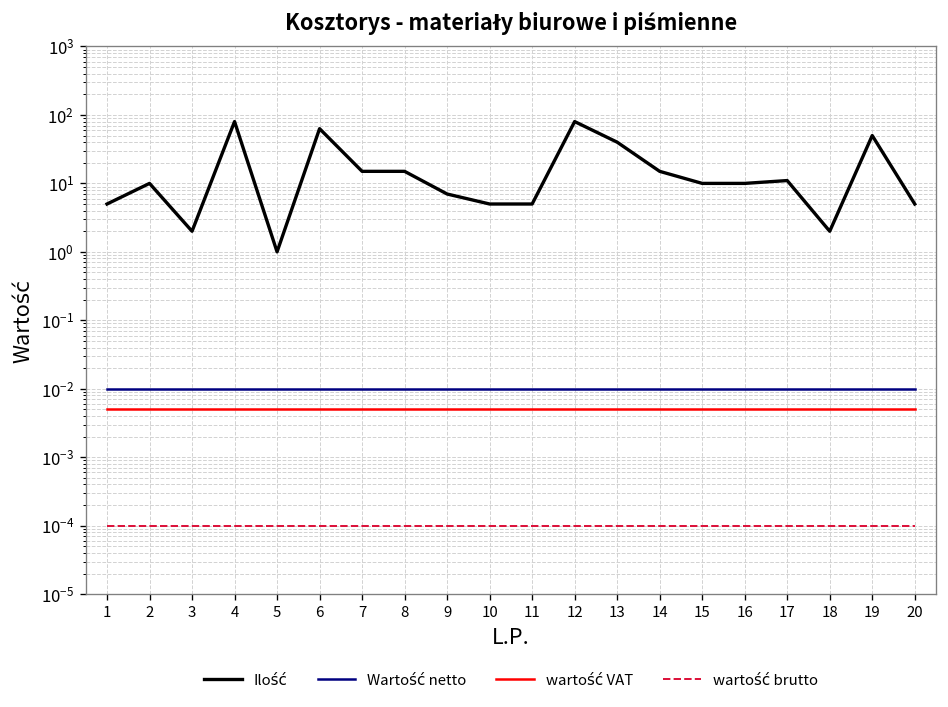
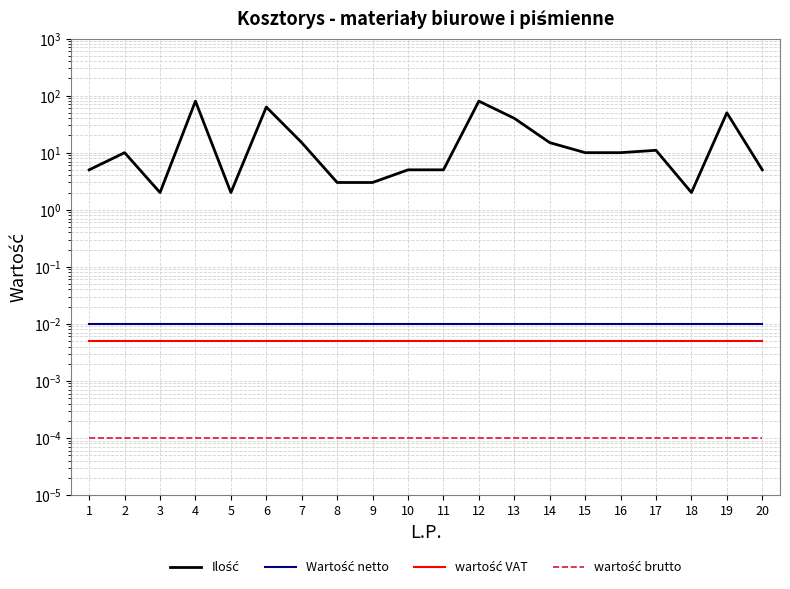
  {
    "Ilość": {
      "1": 5,
      "2": 10,
      "3": 2,
      "4": 80,
-     "5": 1,
+     "5": 2,
      "6": 60,
      "7": 15,
-     "8": 15,
-     "9": 7,
+     "8": 3,
+     "9": 3,
      "10": 5,
      "11": 5,
      "12": 80,
      "13": 40,
      "14": 15,
      "15": 10,
      "16": 10,
      "17": 11,
      "18": 2,
      "19": 50,
      "20": 5
    },
    "Wartość netto": {
      "1": 0.010,
      "2": 0.010,
      "3": 0.010,
      "4": 0.010,
      "5": 0.010,
      "6": 0.010,
      "7": 0.010,
      "8": 0.010,
      "9": 0.010,
      "10": 0.010,
      "11": 0.010,
      "12": 0.010,
      "13": 0.010,
      "14": 0.010,
      "15": 0.010,
      "16": 0.010,
      "17": 0.010,
      "18": 0.010,
      "19": 0.010,
      "20": 0.010
    },
    "wartość VAT": {
      "1": 0.005,
      "2": 0.005,
      "3": 0.005,
      "4": 0.005,
      "5": 0.005,
      "6": 0.005,
      "7": 0.005,
      "8": 0.005,
      "9": 0.005,
      "10": 0.005,
      "11": 0.005,
      "12": 0.005,
      "13": 0.005,
      "14": 0.005,
      "15": 0.005,
      "16": 0.005,
      "17": 0.005,
      "18": 0.005,
      "19": 0.005,
      "20": 0.005
    },
    "wartość brutto": {
      "1": 0.00010,
      "2": 0.00010,
      "3": 0.00010,
      "4": 0.00010,
      "5": 0.00010,
      "6": 0.00010,
      "7": 0.00010,
      "8": 0.00010,
      "9": 0.00010,
      "10": 0.00010,
      "11": 0.00010,
      "12": 0.00010,
      "13": 0.00010,
      "14": 0.00010,
      "15": 0.00010,
      "16": 0.00010,
      "17": 0.00010,
      "18": 0.00010,
      "19": 0.00010,
      "20": 0.00010
    }
  }
